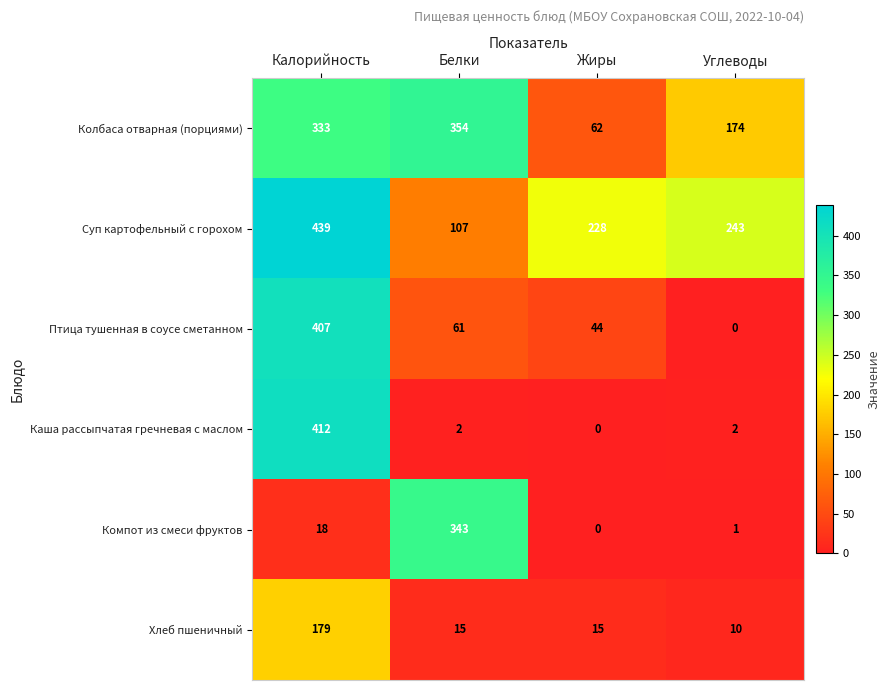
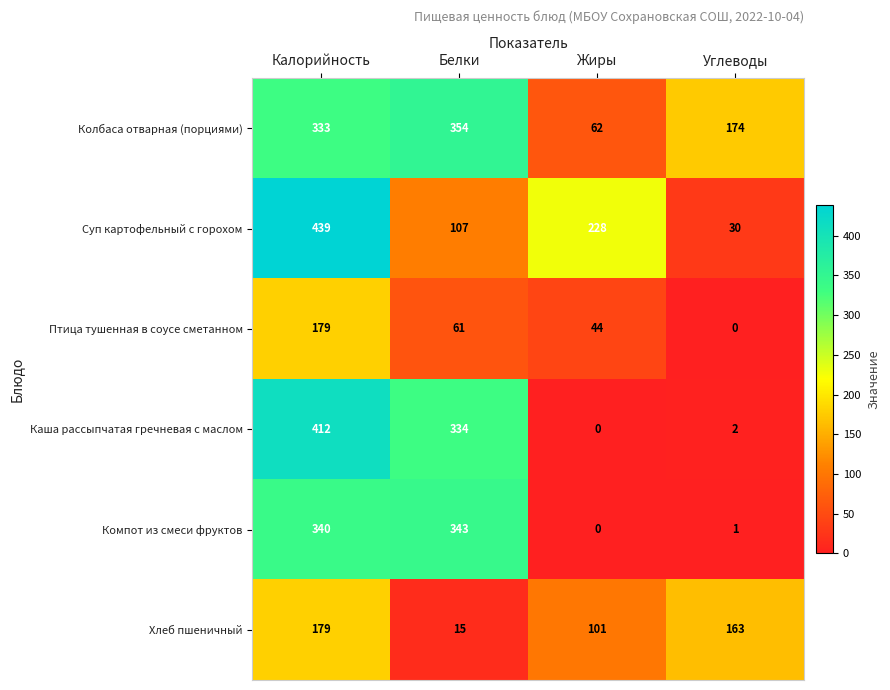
  {
    "Колбаса отварная (порциями)": {
      "Калорийность": 333,
      "Белки": 354,
      "Жиры": 62,
      "Углеводы": 174
    },
    "Суп картофельный с горохом": {
      "Калорийность": 439,
      "Белки": 107,
      "Жиры": 228,
-     "Углеводы": 243
+     "Углеводы": 30
    },
    "Птица тушенная в соусе сметанном": {
-     "Калорийность": 407,
+     "Калорийность": 179,
      "Белки": 61,
      "Жиры": 44,
      "Углеводы": 0
    },
    "Каша рассыпчатая гречневая с маслом": {
      "Калорийность": 412,
-     "Белки": 2,
+     "Белки": 334,
      "Жиры": 0,
      "Углеводы": 2
    },
    "Компот из смеси фруктов": {
-     "Калорийность": 18,
+     "Калорийность": 340,
      "Белки": 343,
      "Жиры": 0,
      "Углеводы": 1
    },
    "Хлеб пшеничный": {
      "Калорийность": 179,
      "Белки": 15,
-     "Жиры": 15,
-     "Углеводы": 10
+     "Жиры": 101,
+     "Углеводы": 163
    }
  }
